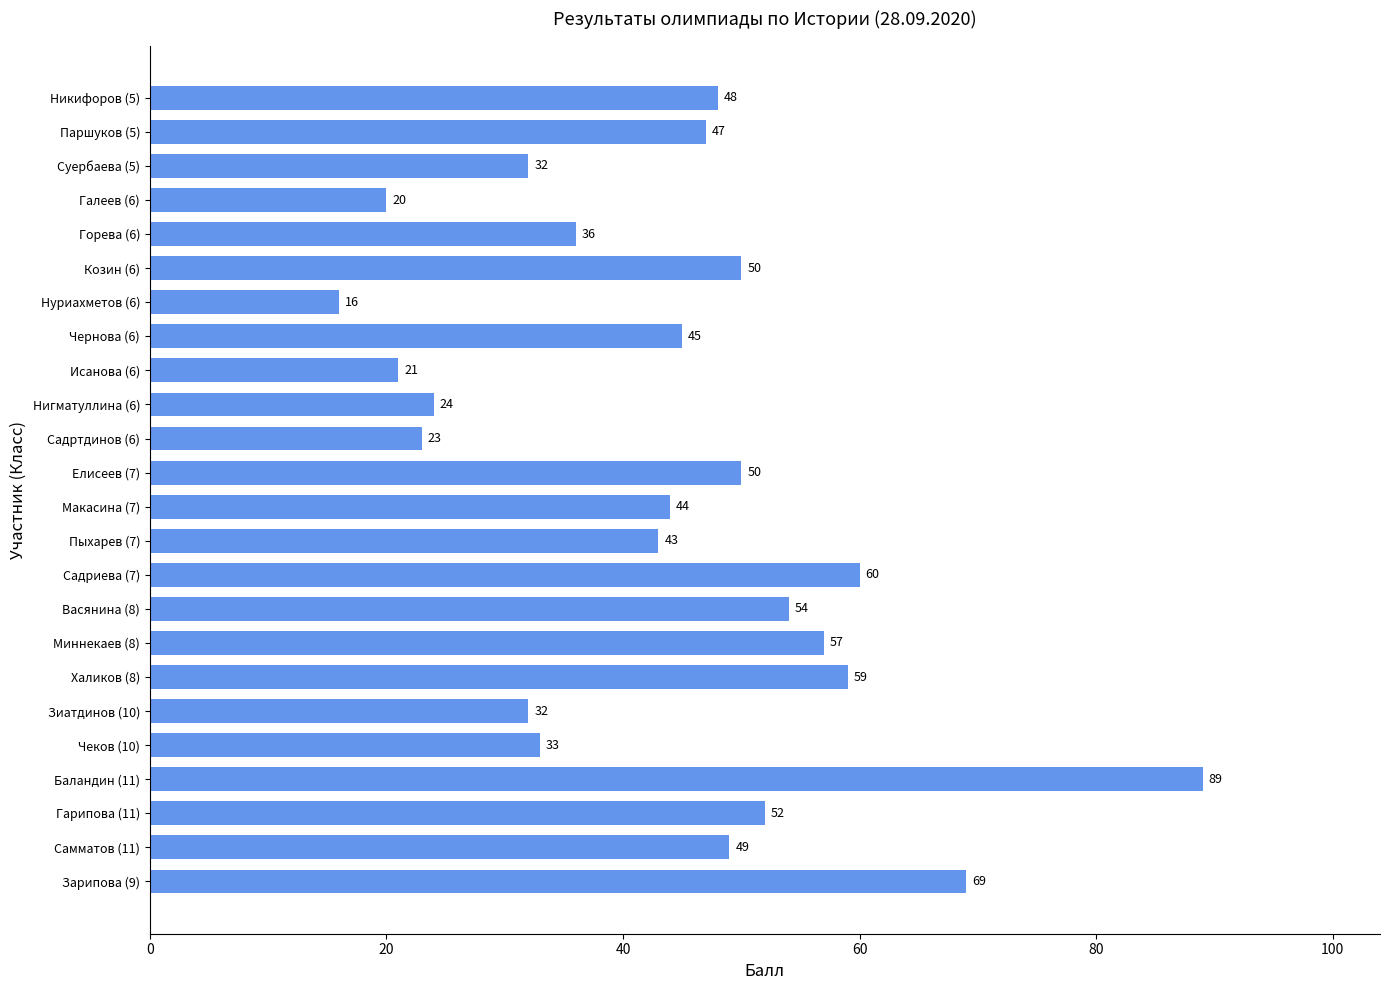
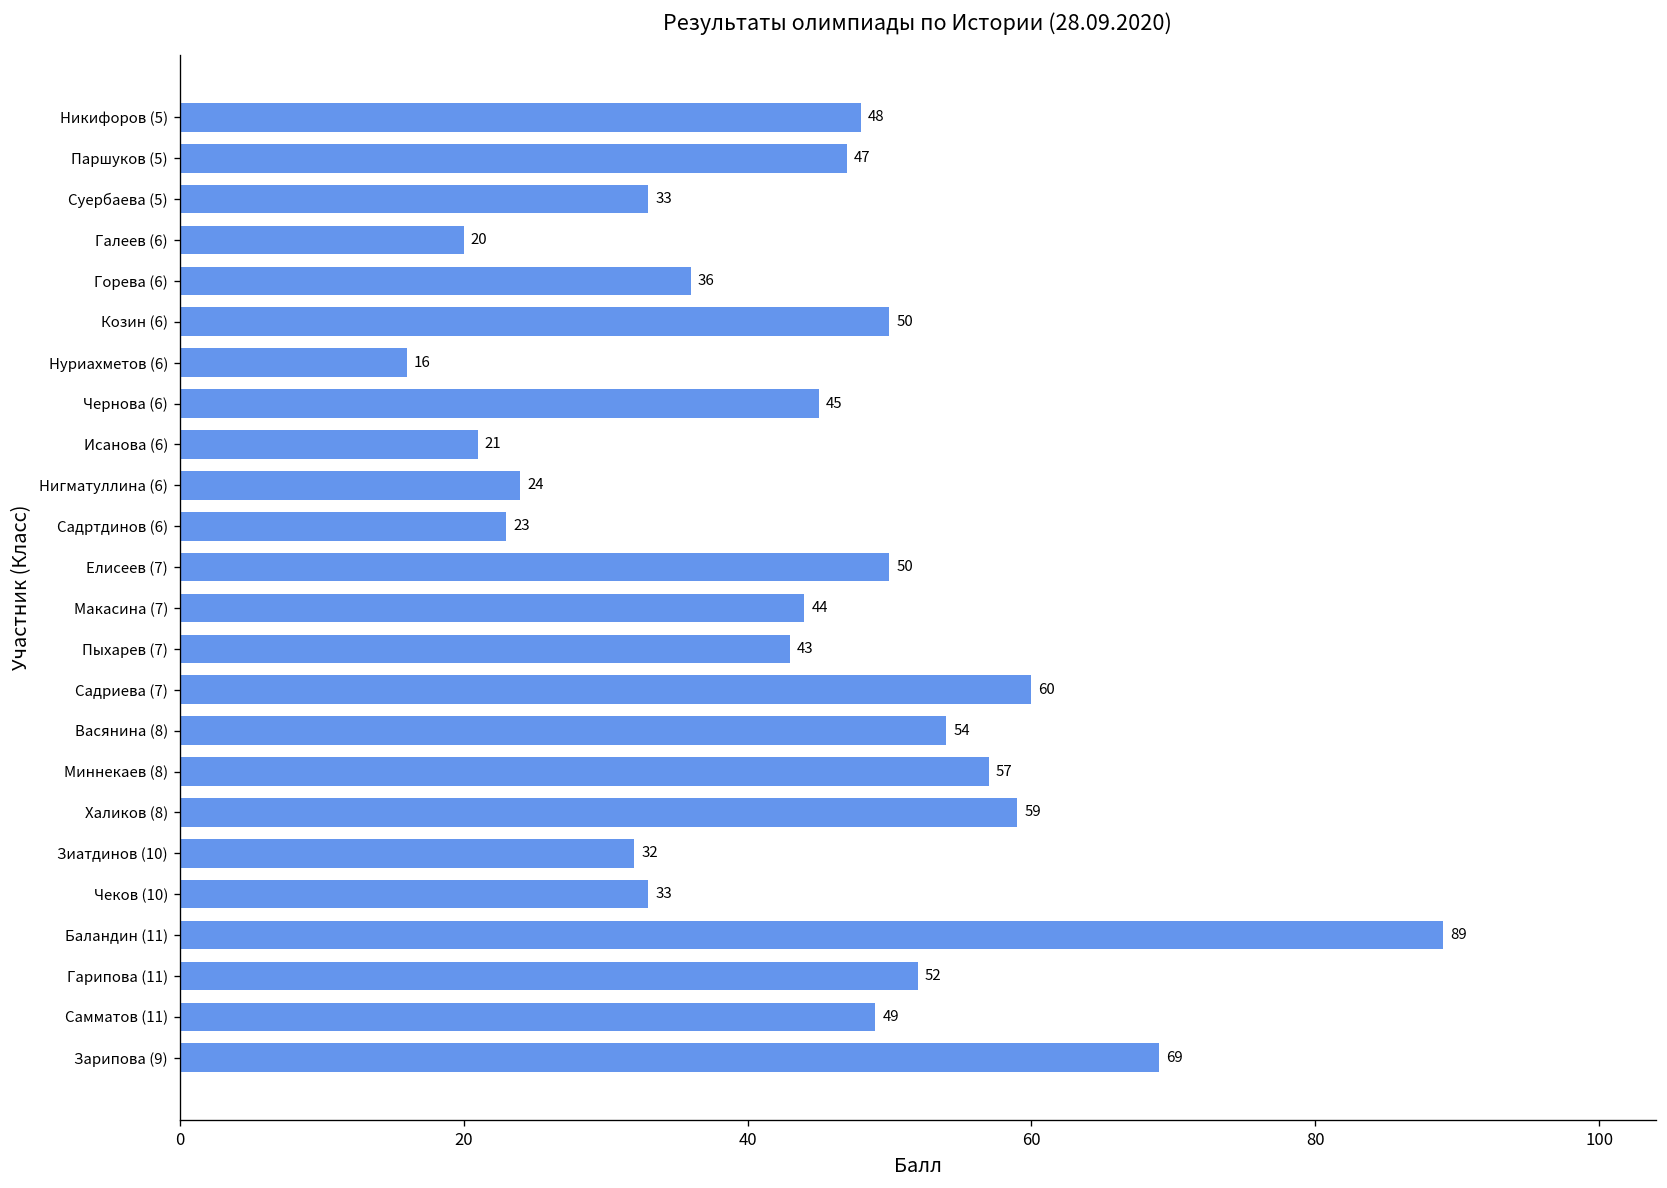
  {
    "Никифоров (5)": 48,
    "Паршуков (5)": 47,
-   "Суербаева (5)": 32,
+   "Суербаева (5)": 33,
    "Галеев (6)": 20,
    "Горева (6)": 36,
    "Козин (6)": 50,
    "Нуриахметов (6)": 16,
    "Чернова (6)": 45,
    "Исанова (6)": 21,
    "Нигматуллина (6)": 24,
    "Садртдинов (6)": 23,
    "Елисеев (7)": 50,
    "Макасина (7)": 44,
    "Пыхарев (7)": 43,
    "Садриева (7)": 60,
    "Васянина (8)": 54,
    "Миннекаев (8)": 57,
    "Халиков (8)": 59,
    "Зиатдинов (10)": 32,
    "Чеков (10)": 33,
    "Баландин (11)": 89,
    "Гарипова (11)": 52,
    "Самматов (11)": 49,
    "Зарипова (9)": 69
  }
